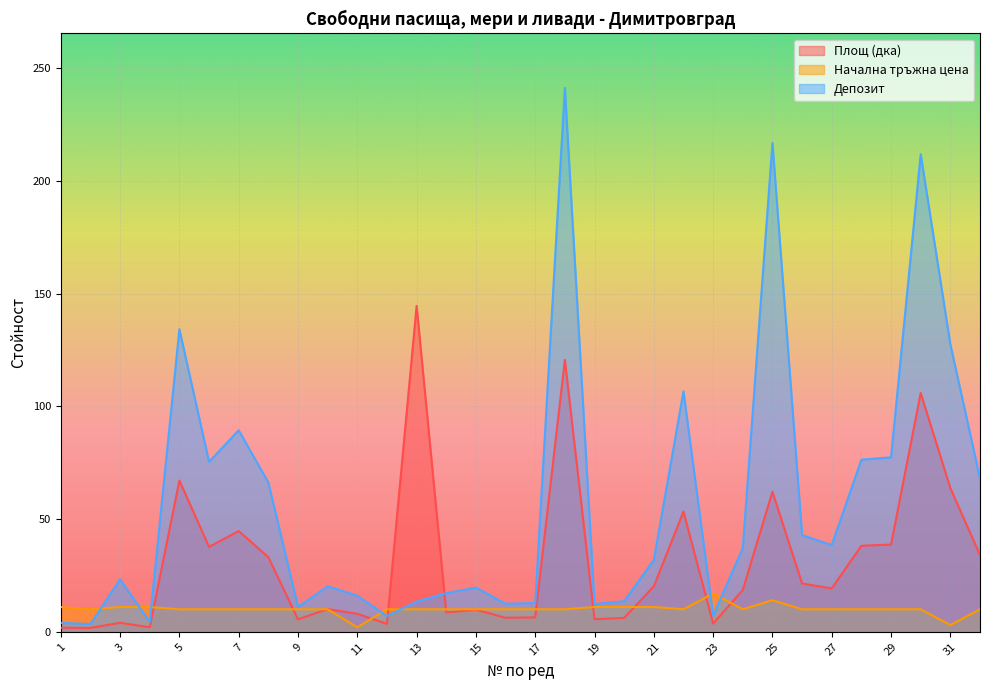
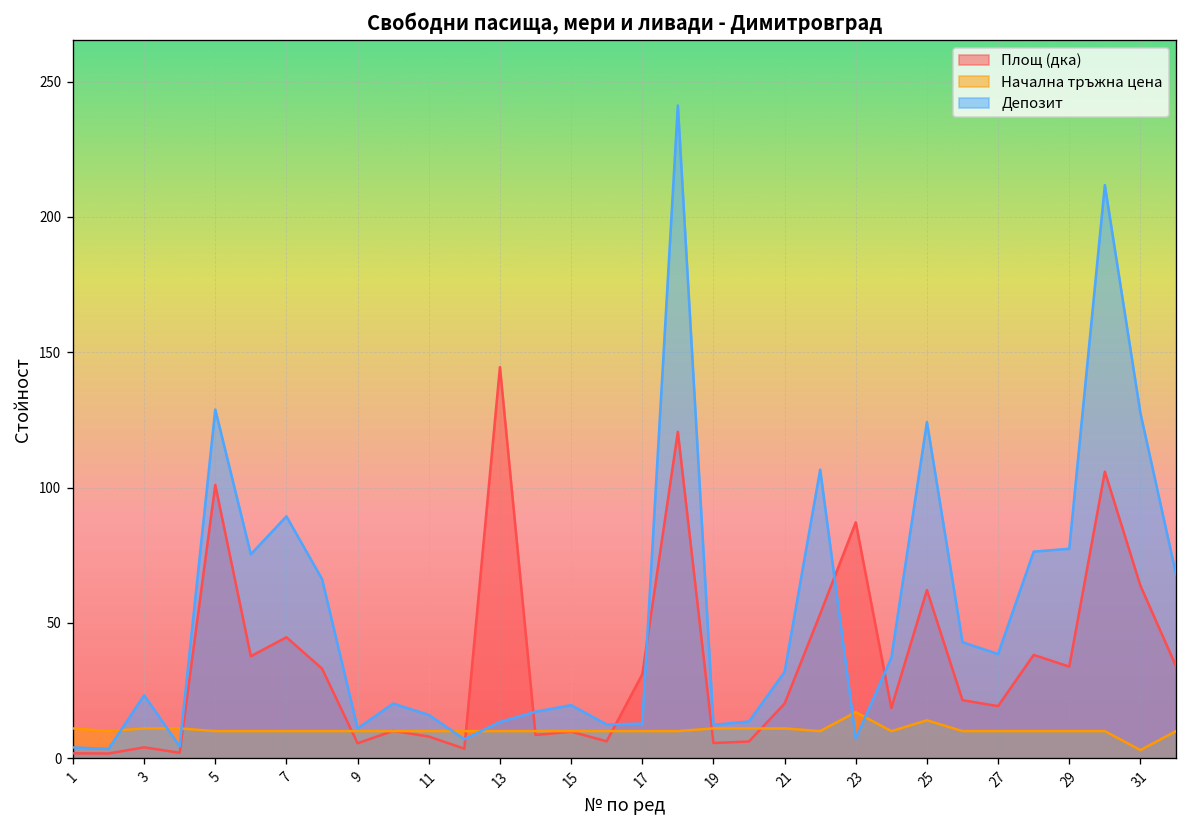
  {
    "Площ (дка)": {
      "1": 2,
      "3": 4,
-     "5": 67,
+     "5": 101,
      "7": 45,
      "9": 6,
      "11": 8,
      "13": 145,
-     "17": 6,
+     "17": 31,
      "19": 6,
      "21": 20,
-     "23": 4,
+     "23": 87,
      "25": 62,
      "27": 19,
-     "29": 39,
+     "29": 34,
      "31": 64
    },
    "Начална тръжна цена": {
      "1": 11,
      "3": 11,
      "5": 10,
      "7": 10,
-     "11": 2,
+     "11": 10,
      "13": 10,
      "17": 10,
      "19": 11,
      "21": 11,
      "23": 17,
      "25": 14,
      "27": 10,
      "29": 10,
      "31": 3
    },
    "Депозит": {
      "1": 4,
      "3": 23,
-     "5": 134,
+     "5": 129,
      "7": 89,
      "11": 16,
      "13": 13,
      "15": 20,
      "17": 13,
      "19": 12,
      "21": 32,
      "23": 7,
-     "25": 217,
+     "25": 124,
      "27": 38,
      "29": 77,
      "31": 127
    }
  }
